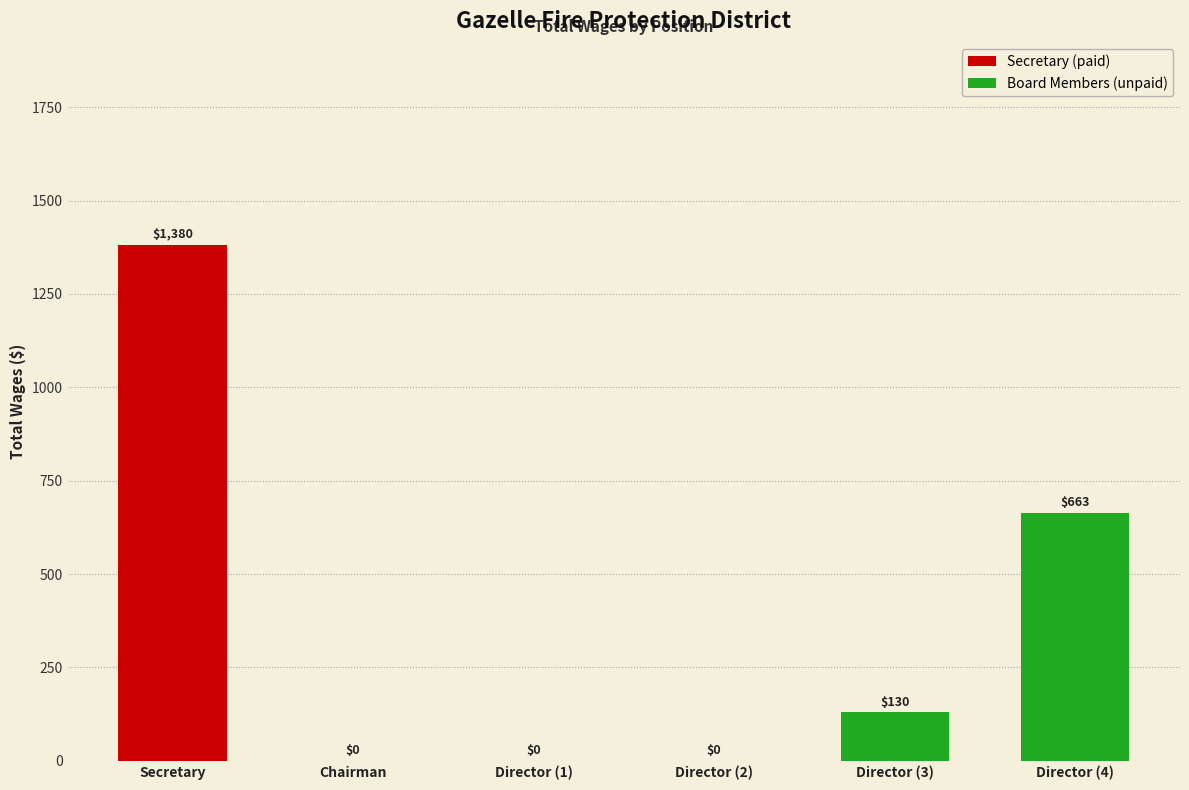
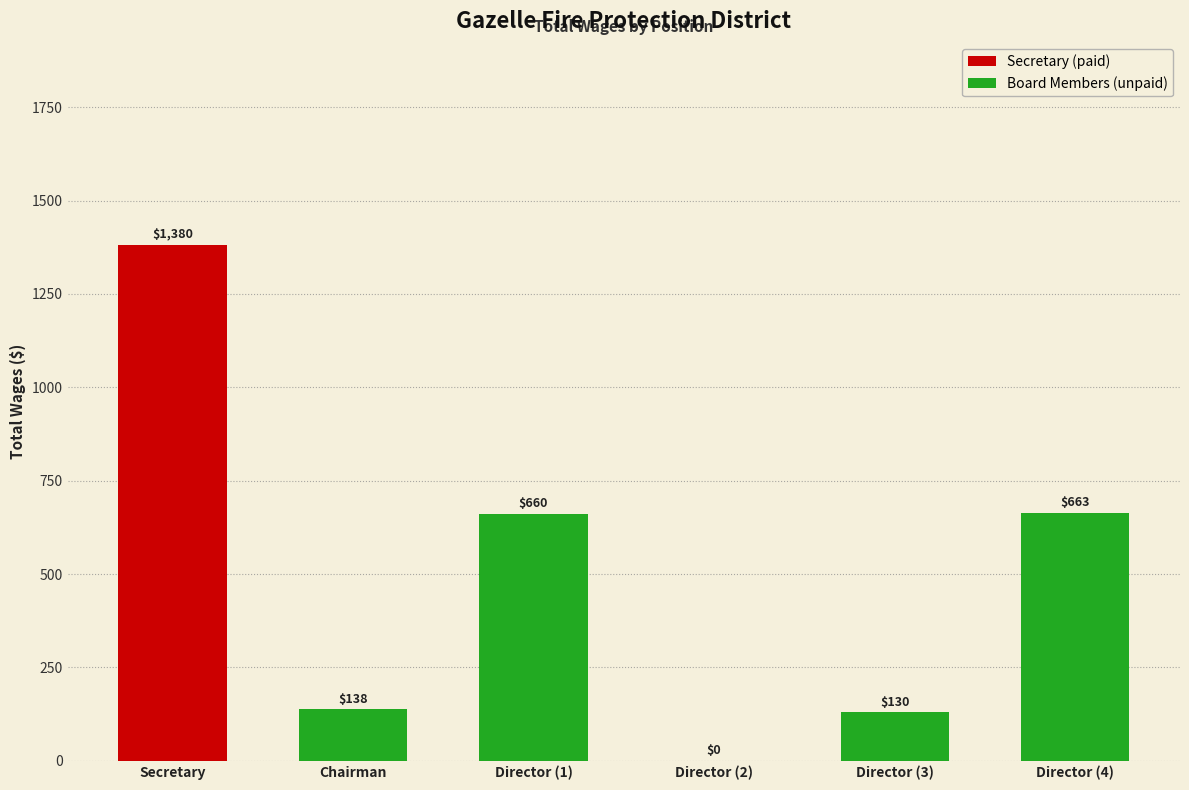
  {
    "Secretary": "$1,380",
-   "Chairman": "$0",
-   "Director (1)": "$0",
+   "Chairman": "$138",
+   "Director (1)": "$660",
    "Director (2)": "$0",
    "Director (3)": "$130",
    "Director (4)": "$663"
  }
